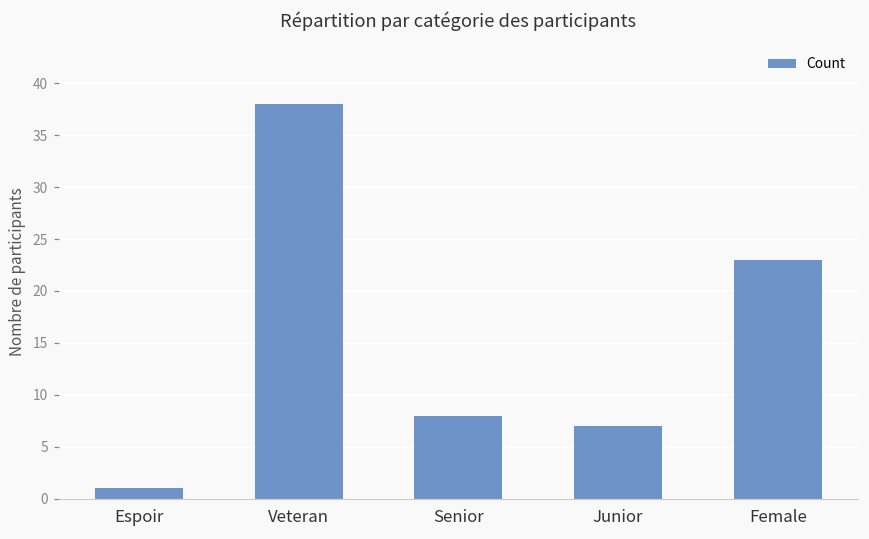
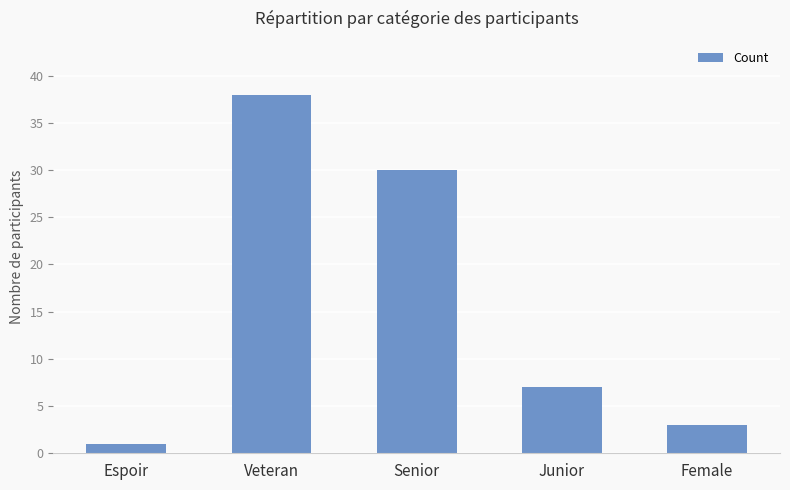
  {
    "Espoir": 1,
    "Veteran": 38,
-   "Senior": 8,
+   "Senior": 30,
    "Junior": 7,
-   "Female": 23
+   "Female": 3
  }
